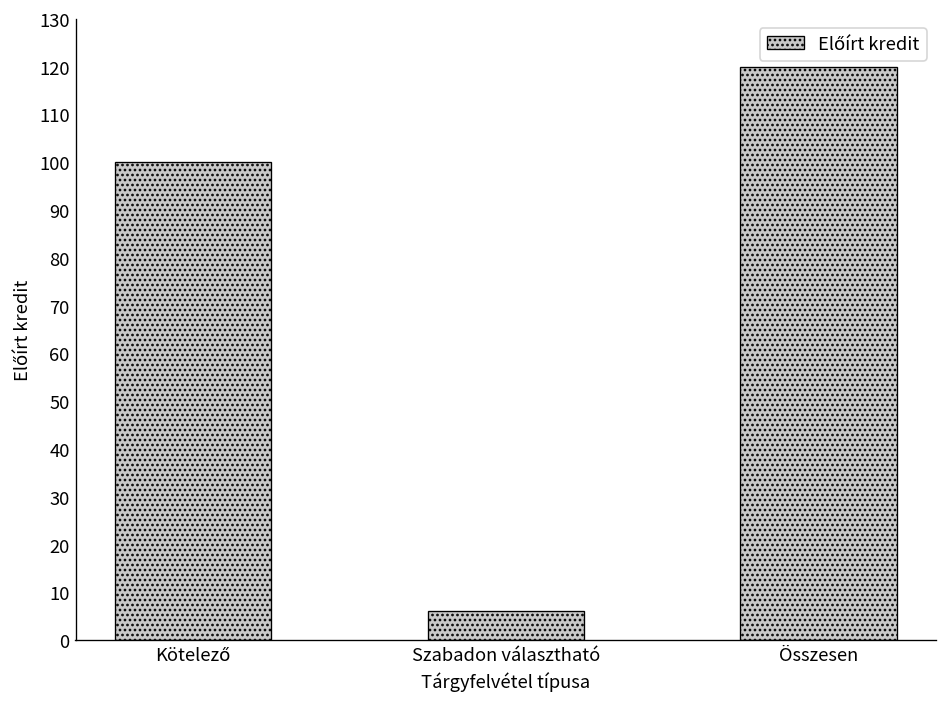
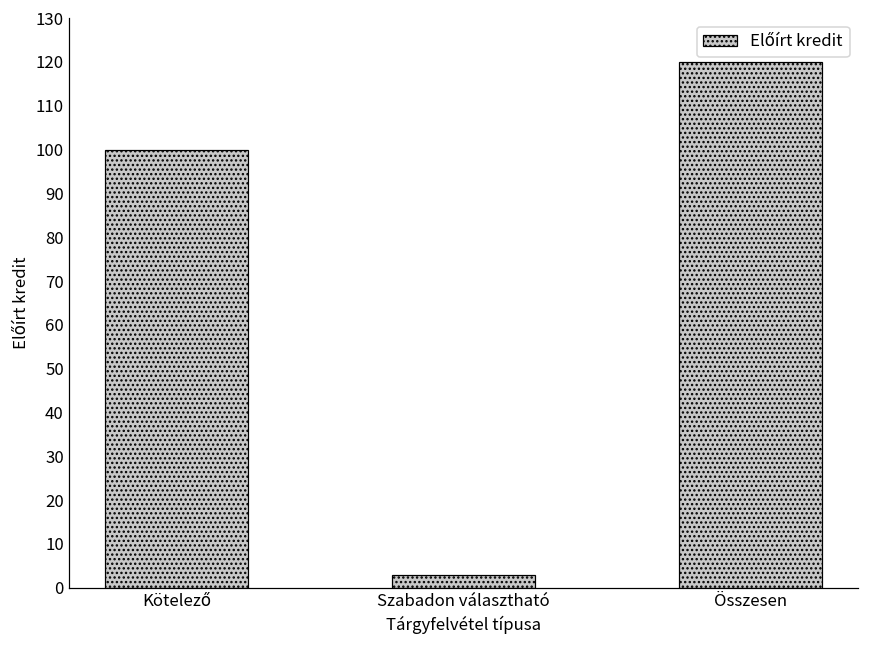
  {
    "Kötelező": 100,
-   "Szabadon választható": 6,
+   "Szabadon választható": 3,
    "Összesen": 120
  }
